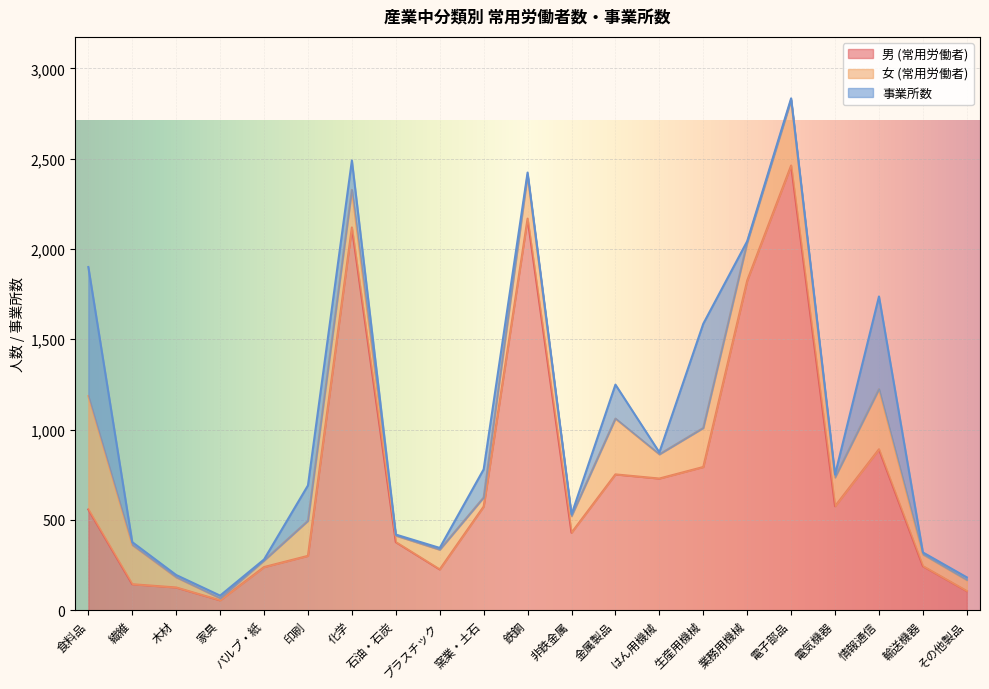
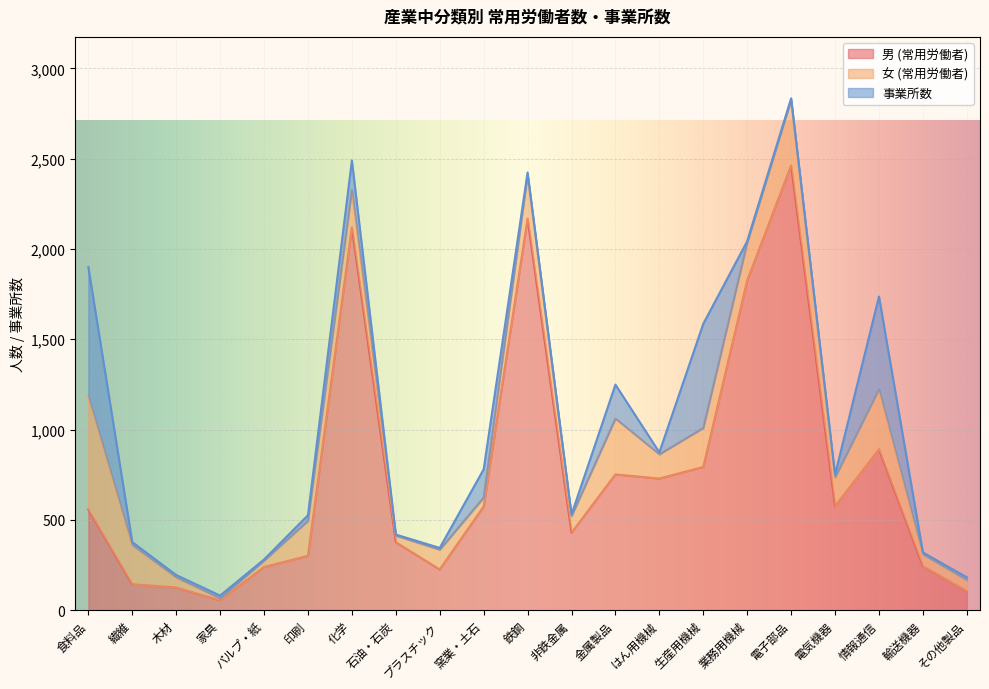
  {
    "事業所数": {
      "食料品": 710,
      "繊維": 20,
      "家具": 20,
-     "印刷": 200,
+     "印刷": 30,
      "化学": 160,
      "窯業・土石": 160,
      "金属製品": 190,
      "生産用機械": 580,
      "電気機器": 20,
      "情報通信": 510,
      "その他製品": 20
    }
  }
